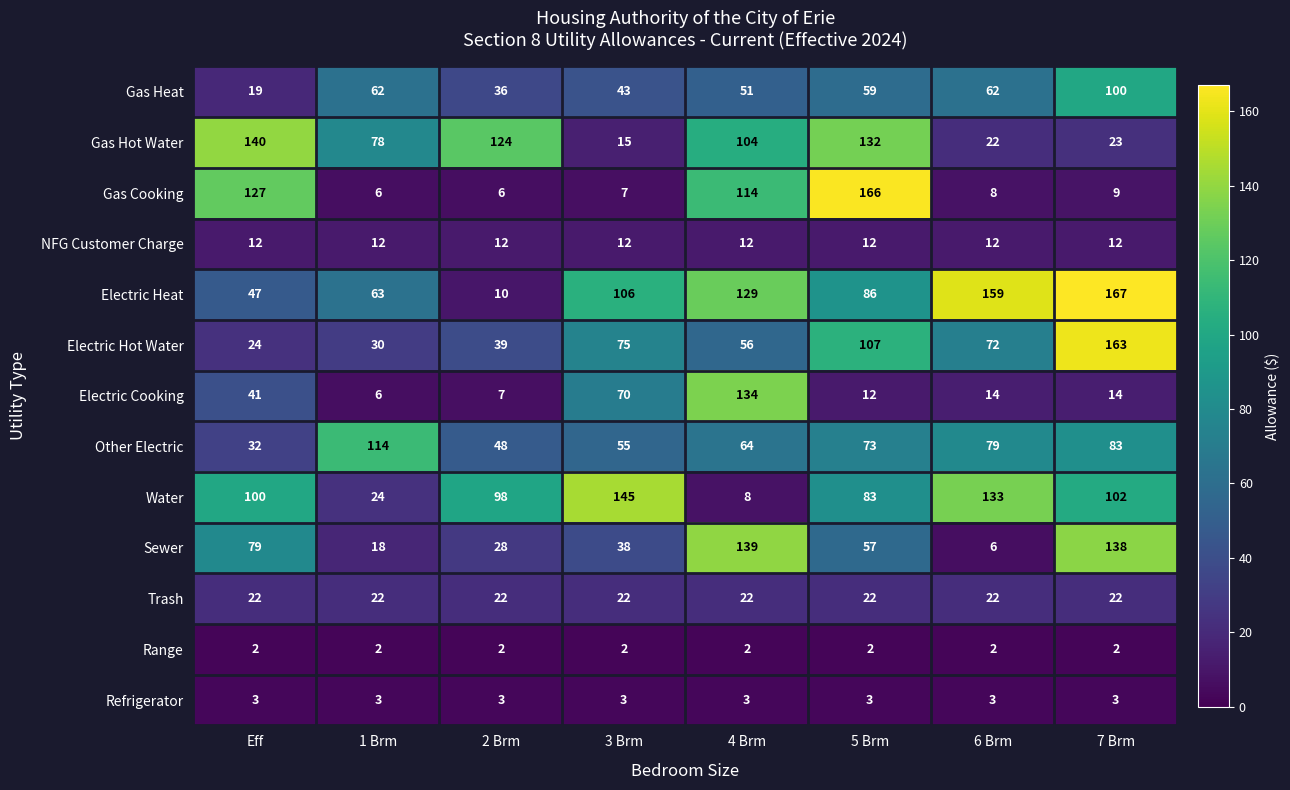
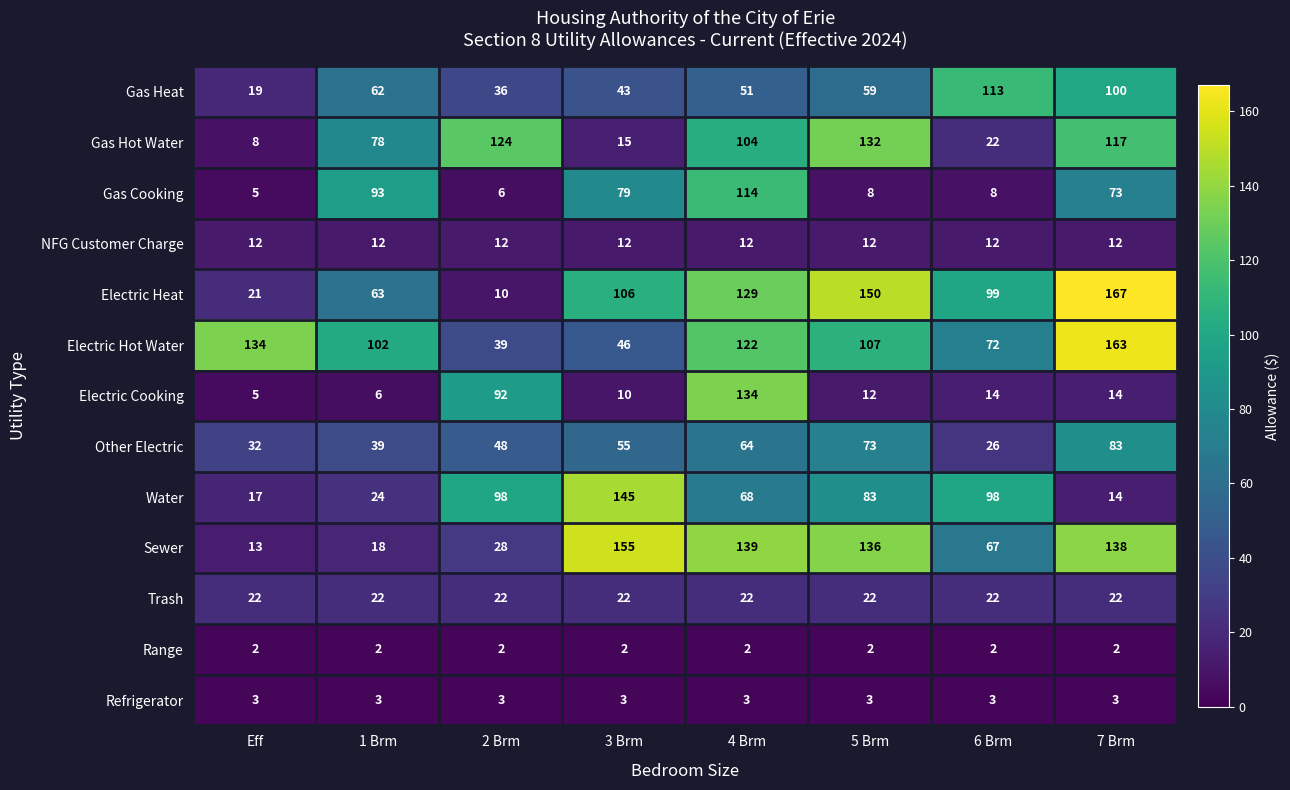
  {
    "Gas Heat": {
      "Eff": 19,
      "1 Brm": 62,
      "2 Brm": 36,
      "3 Brm": 43,
      "4 Brm": 51,
      "5 Brm": 59,
-     "6 Brm": 62,
+     "6 Brm": 113,
      "7 Brm": 100
    },
    "Gas Hot Water": {
-     "Eff": 140,
+     "Eff": 8,
      "1 Brm": 78,
      "2 Brm": 124,
      "3 Brm": 15,
      "4 Brm": 104,
      "5 Brm": 132,
      "6 Brm": 22,
-     "7 Brm": 23
+     "7 Brm": 117
    },
    "Gas Cooking": {
-     "Eff": 127,
-     "1 Brm": 6,
+     "Eff": 5,
+     "1 Brm": 93,
      "2 Brm": 6,
-     "3 Brm": 7,
+     "3 Brm": 79,
      "4 Brm": 114,
-     "5 Brm": 166,
+     "5 Brm": 8,
      "6 Brm": 8,
-     "7 Brm": 9
+     "7 Brm": 73
    },
    "NFG Customer Charge": {
      "Eff": 12,
      "1 Brm": 12,
      "2 Brm": 12,
      "3 Brm": 12,
      "4 Brm": 12,
      "5 Brm": 12,
      "6 Brm": 12,
      "7 Brm": 12
    },
    "Electric Heat": {
-     "Eff": 47,
+     "Eff": 21,
      "1 Brm": 63,
      "2 Brm": 10,
      "3 Brm": 106,
      "4 Brm": 129,
-     "5 Brm": 86,
-     "6 Brm": 159,
+     "5 Brm": 150,
+     "6 Brm": 99,
      "7 Brm": 167
    },
    "Electric Hot Water": {
-     "Eff": 24,
-     "1 Brm": 30,
+     "Eff": 134,
+     "1 Brm": 102,
      "2 Brm": 39,
-     "3 Brm": 75,
-     "4 Brm": 56,
+     "3 Brm": 46,
+     "4 Brm": 122,
      "5 Brm": 107,
      "6 Brm": 72,
      "7 Brm": 163
    },
    "Electric Cooking": {
-     "Eff": 41,
+     "Eff": 5,
      "1 Brm": 6,
-     "2 Brm": 7,
-     "3 Brm": 70,
+     "2 Brm": 92,
+     "3 Brm": 10,
      "4 Brm": 134,
      "5 Brm": 12,
      "6 Brm": 14,
      "7 Brm": 14
    },
    "Other Electric": {
      "Eff": 32,
-     "1 Brm": 114,
+     "1 Brm": 39,
      "2 Brm": 48,
      "3 Brm": 55,
      "4 Brm": 64,
      "5 Brm": 73,
-     "6 Brm": 79,
+     "6 Brm": 26,
      "7 Brm": 83
    },
    "Water": {
-     "Eff": 100,
+     "Eff": 17,
      "1 Brm": 24,
      "2 Brm": 98,
      "3 Brm": 145,
-     "4 Brm": 8,
+     "4 Brm": 68,
      "5 Brm": 83,
-     "6 Brm": 133,
-     "7 Brm": 102
+     "6 Brm": 98,
+     "7 Brm": 14
    },
    "Sewer": {
-     "Eff": 79,
+     "Eff": 13,
      "1 Brm": 18,
      "2 Brm": 28,
-     "3 Brm": 38,
+     "3 Brm": 155,
      "4 Brm": 139,
-     "5 Brm": 57,
-     "6 Brm": 6,
+     "5 Brm": 136,
+     "6 Brm": 67,
      "7 Brm": 138
    },
    "Trash": {
      "Eff": 22,
      "1 Brm": 22,
      "2 Brm": 22,
      "3 Brm": 22,
      "4 Brm": 22,
      "5 Brm": 22,
      "6 Brm": 22,
      "7 Brm": 22
    },
    "Range": {
      "Eff": 2,
      "1 Brm": 2,
      "2 Brm": 2,
      "3 Brm": 2,
      "4 Brm": 2,
      "5 Brm": 2,
      "6 Brm": 2,
      "7 Brm": 2
    },
    "Refrigerator": {
      "Eff": 3,
      "1 Brm": 3,
      "2 Brm": 3,
      "3 Brm": 3,
      "4 Brm": 3,
      "5 Brm": 3,
      "6 Brm": 3,
      "7 Brm": 3
    }
  }
